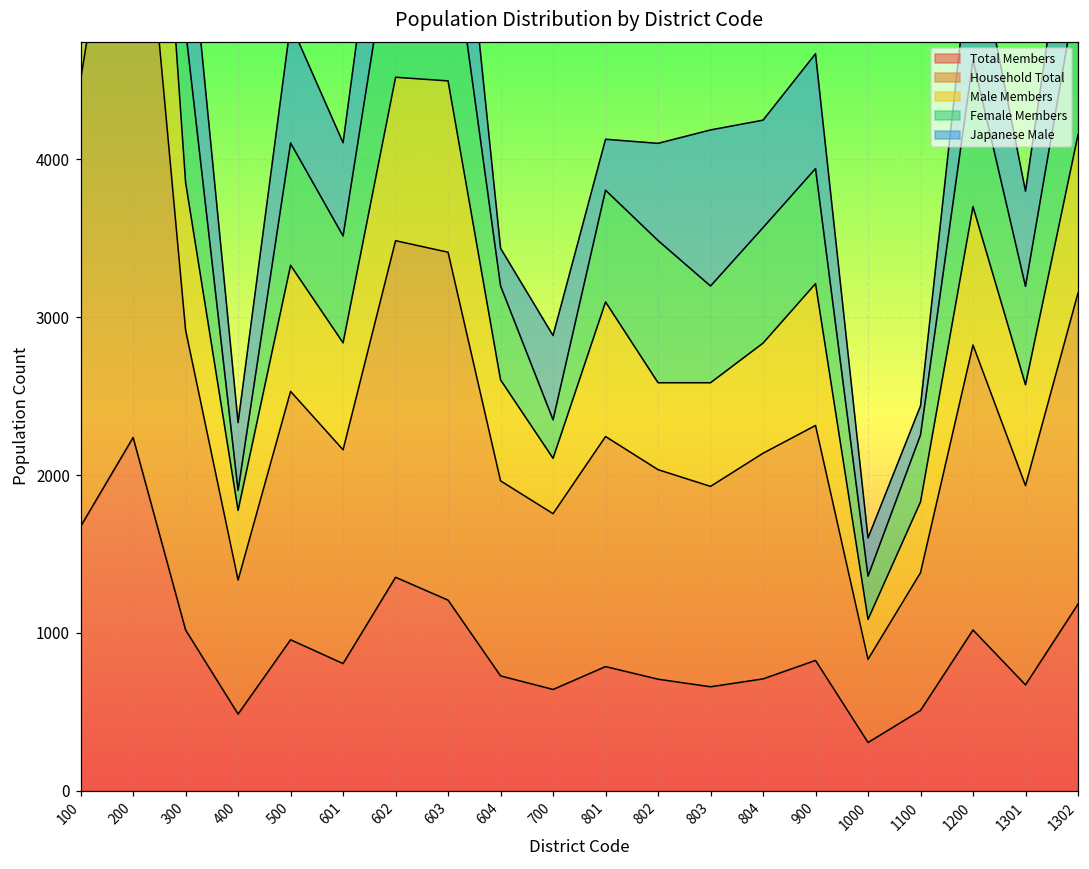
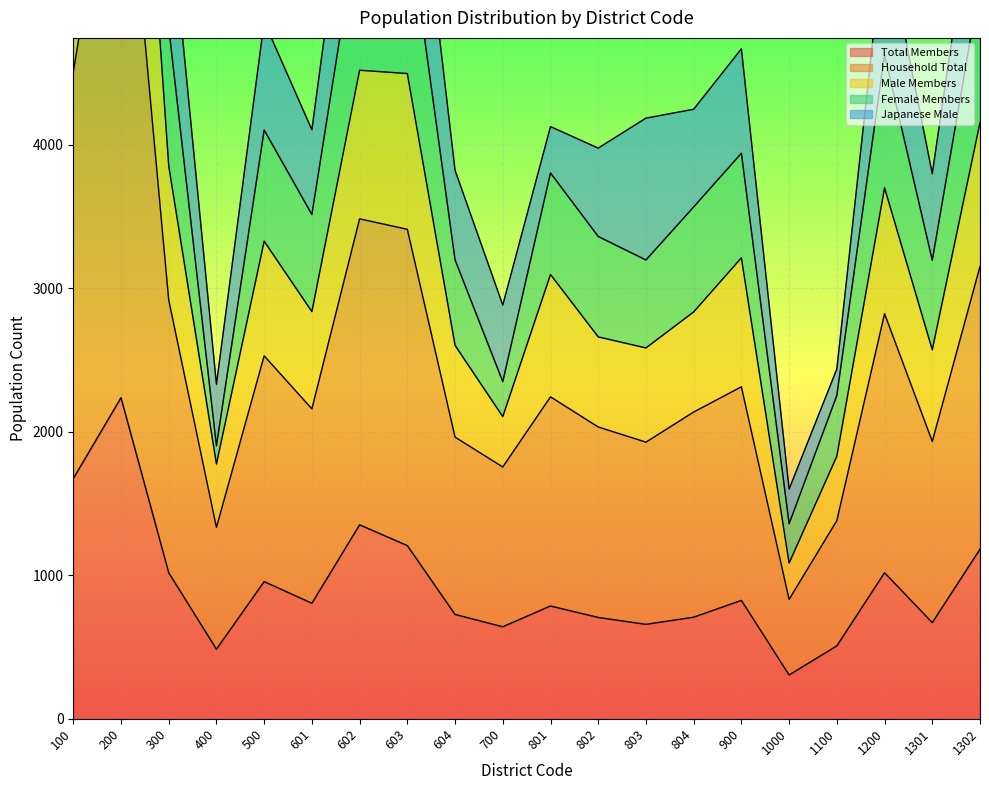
  {
    "Male Members": {
      "300": 940,
      "400": 440,
      "500": 800,
      "601": 680,
      "602": 1040,
      "603": 1090,
      "604": 640,
      "700": 350,
      "801": 850,
-     "802": 550,
+     "802": 630,
      "803": 660,
      "804": 700,
      "900": 900,
      "1000": 250,
      "1100": 450,
      "1200": 880,
      "1301": 640,
      "1302": 1000
    },
    "Female Members": {
      "400": 130,
      "500": 780,
      "601": 680,
      "604": 600,
      "700": 240,
      "801": 710,
-     "802": 900,
+     "802": 700,
      "803": 610,
      "804": 730,
      "900": 730,
      "1000": 270,
      "1100": 420,
      "1301": 620
    },
    "Japanese Male": {
      "400": 430,
      "601": 590,
-     "604": 240,
+     "604": 620,
      "700": 530,
      "801": 320,
      "802": 620,
      "803": 990,
      "804": 680,
      "900": 730,
      "1000": 240,
      "1100": 180,
      "1301": 600
    }
  }
